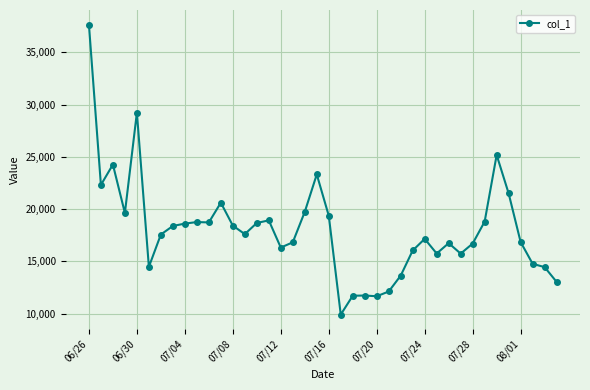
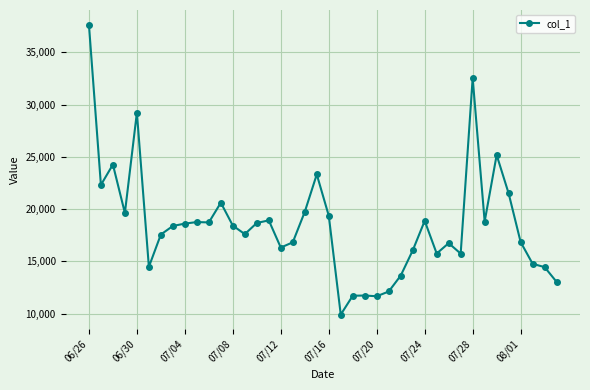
  {
    "06/26": "37,700",
    "06/30": "29,200",
    "07/04": "18,600",
    "07/08": "18,400",
    "07/12": "16,300",
    "07/16": "19,400",
    "07/20": "11,700",
-   "07/24": "17,100",
-   "07/28": "16,700",
+   "07/24": "18,900",
+   "07/28": "32,500",
    "08/01": "16,800"
  }
